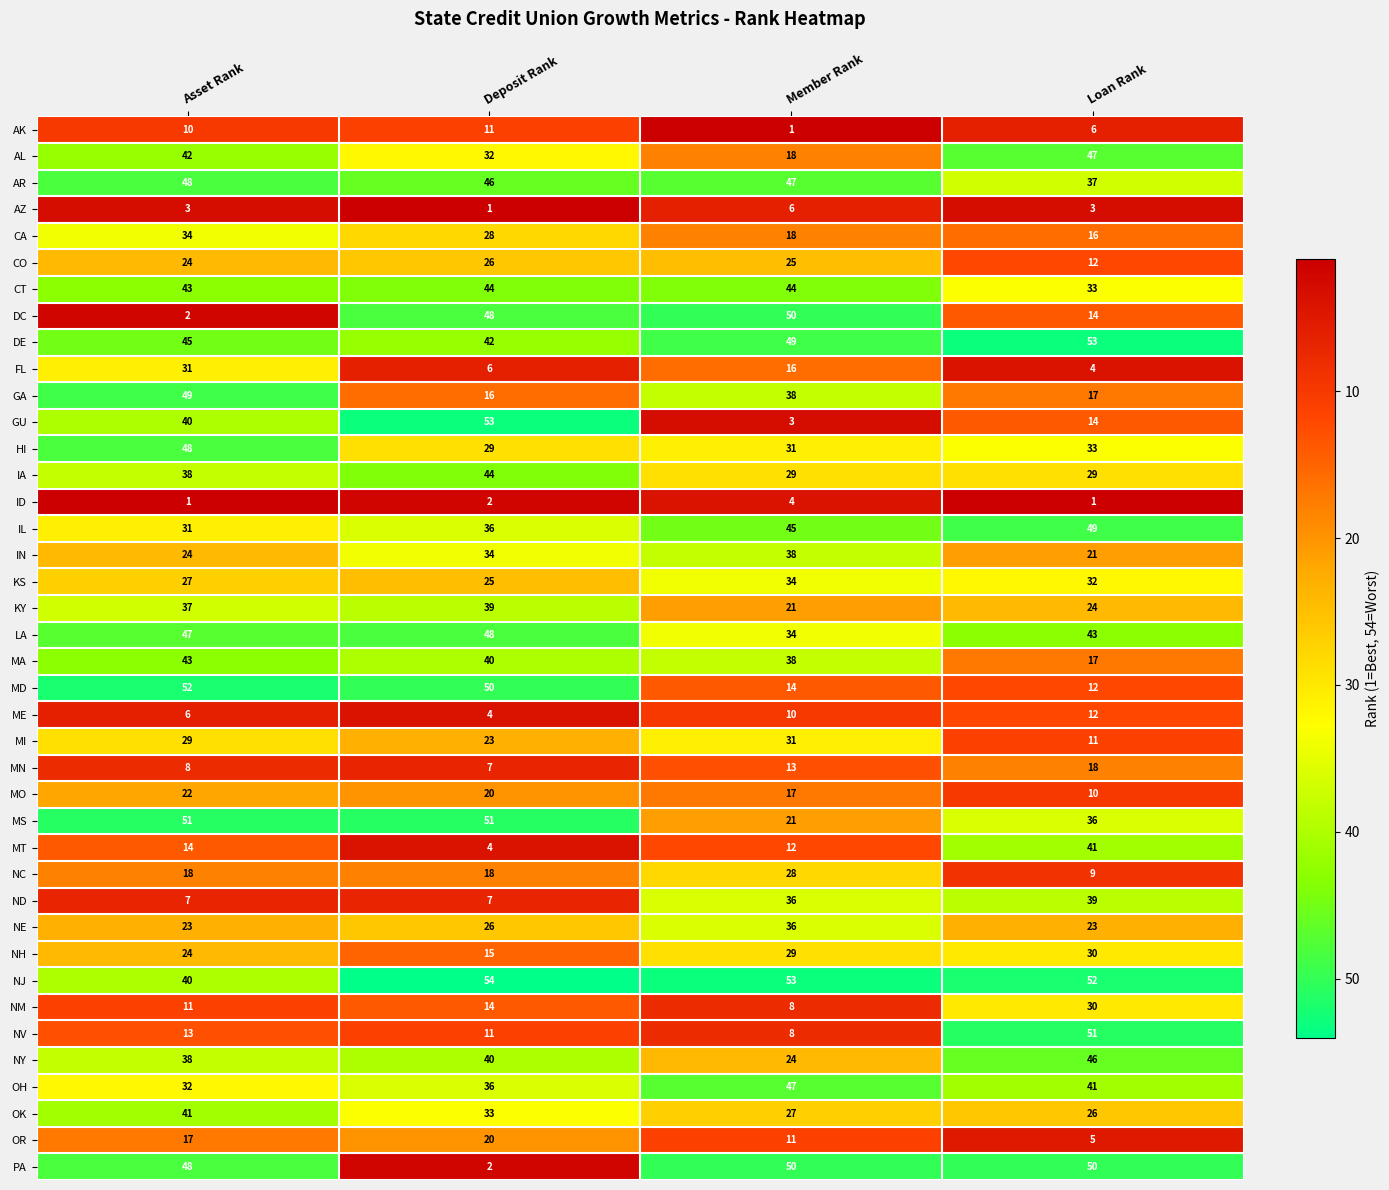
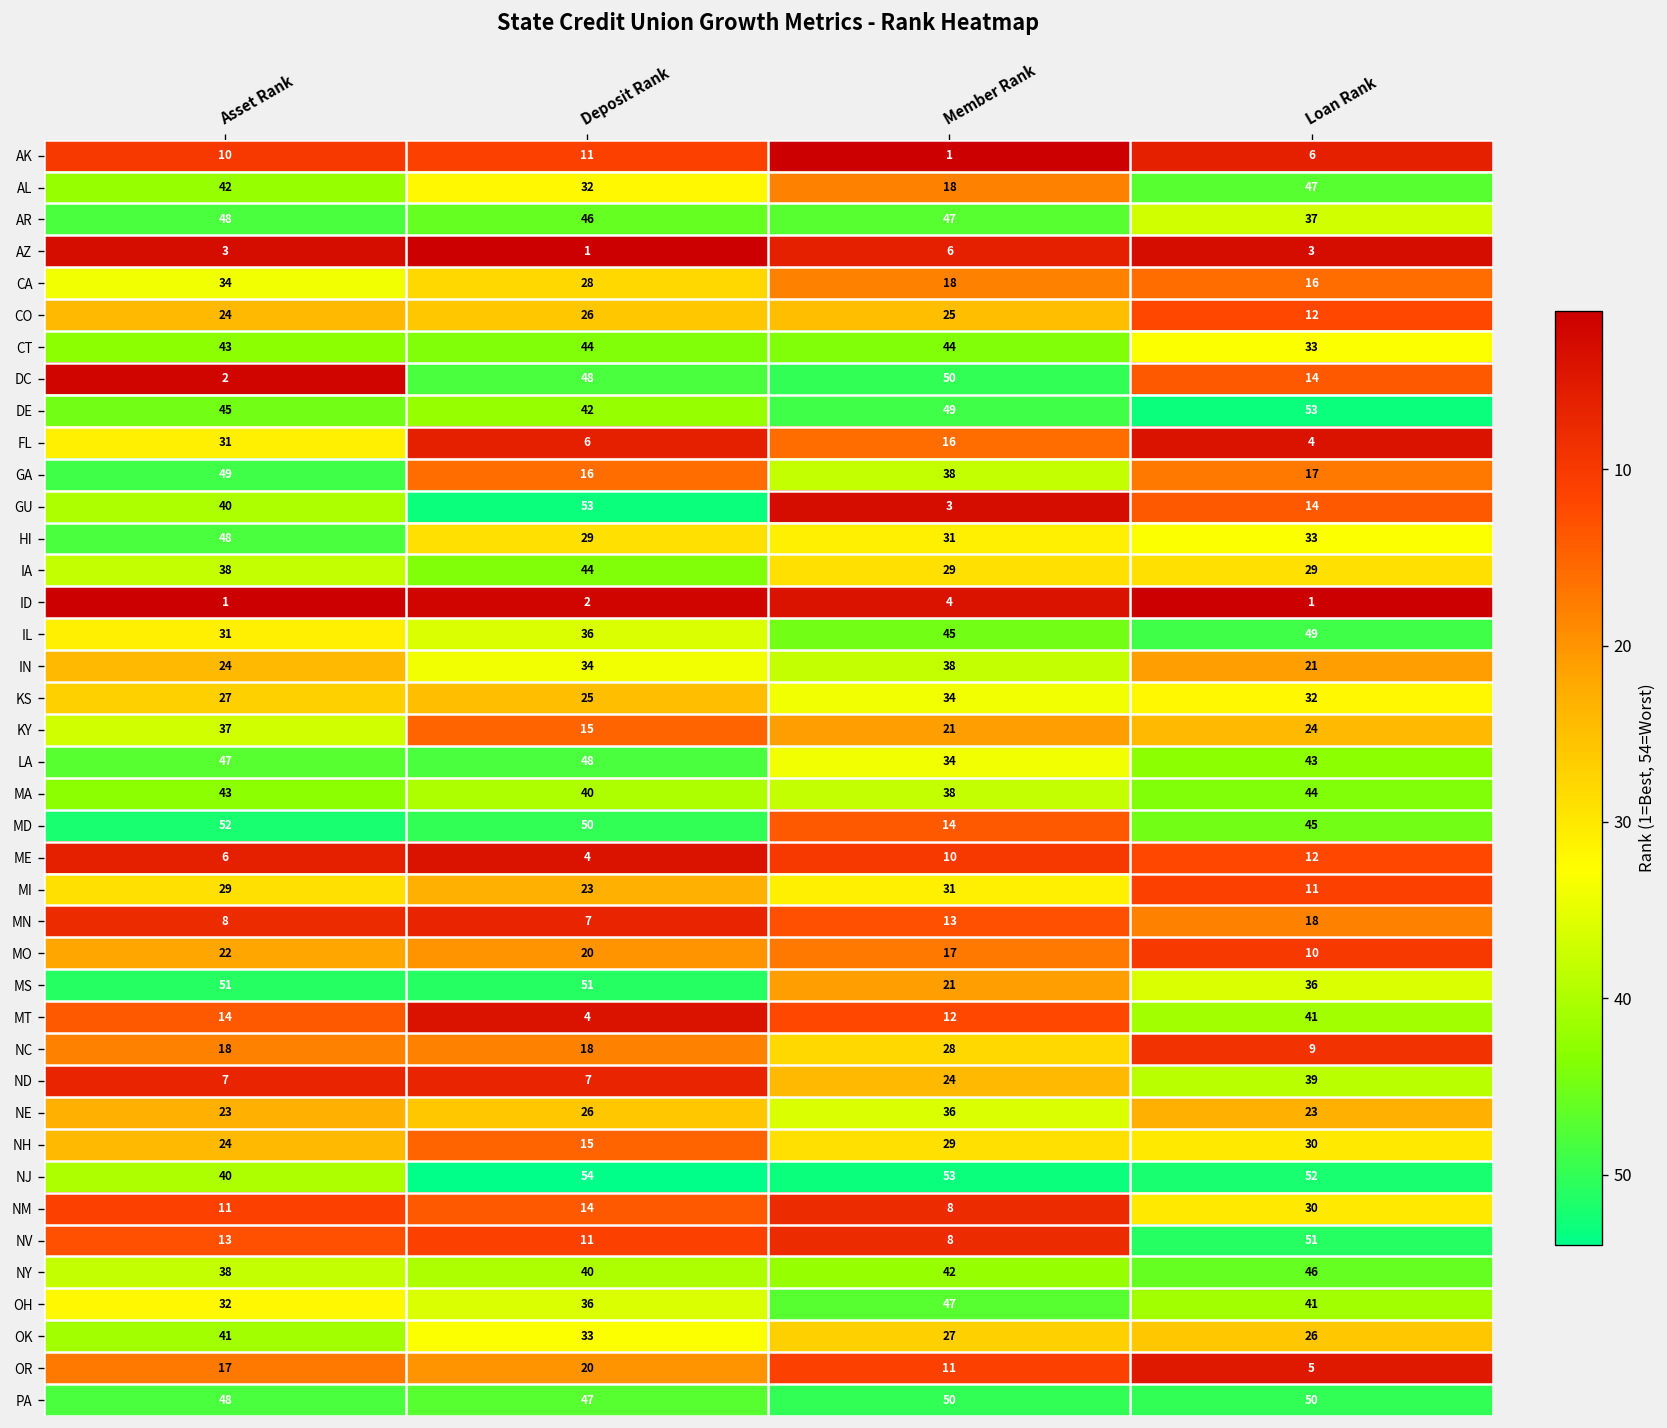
  {
    "AK": {
      "Asset Rank": 10,
      "Deposit Rank": 11,
      "Member Rank": 1,
      "Loan Rank": 6
    },
    "AL": {
      "Asset Rank": 42,
      "Deposit Rank": 32,
      "Member Rank": 18,
      "Loan Rank": 47
    },
    "AR": {
      "Asset Rank": 48,
      "Deposit Rank": 46,
      "Member Rank": 47,
      "Loan Rank": 37
    },
    "AZ": {
      "Asset Rank": 3,
      "Deposit Rank": 1,
      "Member Rank": 6,
      "Loan Rank": 3
    },
    "CA": {
      "Asset Rank": 34,
      "Deposit Rank": 28,
      "Member Rank": 18,
      "Loan Rank": 16
    },
    "CO": {
      "Asset Rank": 24,
      "Deposit Rank": 26,
      "Member Rank": 25,
      "Loan Rank": 12
    },
    "CT": {
      "Asset Rank": 43,
      "Deposit Rank": 44,
      "Member Rank": 44,
      "Loan Rank": 33
    },
    "DC": {
      "Asset Rank": 2,
      "Deposit Rank": 48,
      "Member Rank": 50,
      "Loan Rank": 14
    },
    "DE": {
      "Asset Rank": 45,
      "Deposit Rank": 42,
      "Member Rank": 49,
      "Loan Rank": 53
    },
    "FL": {
      "Asset Rank": 31,
      "Deposit Rank": 6,
      "Member Rank": 16,
      "Loan Rank": 4
    },
    "GA": {
      "Asset Rank": 49,
      "Deposit Rank": 16,
      "Member Rank": 38,
      "Loan Rank": 17
    },
    "GU": {
      "Asset Rank": 40,
      "Deposit Rank": 53,
      "Member Rank": 3,
      "Loan Rank": 14
    },
    "HI": {
      "Asset Rank": 48,
      "Deposit Rank": 29,
      "Member Rank": 31,
      "Loan Rank": 33
    },
    "IA": {
      "Asset Rank": 38,
      "Deposit Rank": 44,
      "Member Rank": 29,
      "Loan Rank": 29
    },
    "ID": {
      "Asset Rank": 1,
      "Deposit Rank": 2,
      "Member Rank": 4,
      "Loan Rank": 1
    },
    "IL": {
      "Asset Rank": 31,
      "Deposit Rank": 36,
      "Member Rank": 45,
      "Loan Rank": 49
    },
    "IN": {
      "Asset Rank": 24,
      "Deposit Rank": 34,
      "Member Rank": 38,
      "Loan Rank": 21
    },
    "KS": {
      "Asset Rank": 27,
      "Deposit Rank": 25,
      "Member Rank": 34,
      "Loan Rank": 32
    },
    "KY": {
      "Asset Rank": 37,
-     "Deposit Rank": 39,
+     "Deposit Rank": 15,
      "Member Rank": 21,
      "Loan Rank": 24
    },
    "LA": {
      "Asset Rank": 47,
      "Deposit Rank": 48,
      "Member Rank": 34,
      "Loan Rank": 43
    },
    "MA": {
      "Asset Rank": 43,
      "Deposit Rank": 40,
      "Member Rank": 38,
-     "Loan Rank": 17
+     "Loan Rank": 44
    },
    "MD": {
      "Asset Rank": 52,
      "Deposit Rank": 50,
      "Member Rank": 14,
-     "Loan Rank": 12
+     "Loan Rank": 45
    },
    "ME": {
      "Asset Rank": 6,
      "Deposit Rank": 4,
      "Member Rank": 10,
      "Loan Rank": 12
    },
    "MI": {
      "Asset Rank": 29,
      "Deposit Rank": 23,
      "Member Rank": 31,
      "Loan Rank": 11
    },
    "MN": {
      "Asset Rank": 8,
      "Deposit Rank": 7,
      "Member Rank": 13,
      "Loan Rank": 18
    },
    "MO": {
      "Asset Rank": 22,
      "Deposit Rank": 20,
      "Member Rank": 17,
      "Loan Rank": 10
    },
    "MS": {
      "Asset Rank": 51,
      "Deposit Rank": 51,
      "Member Rank": 21,
      "Loan Rank": 36
    },
    "MT": {
      "Asset Rank": 14,
      "Deposit Rank": 4,
      "Member Rank": 12,
      "Loan Rank": 41
    },
    "NC": {
      "Asset Rank": 18,
      "Deposit Rank": 18,
      "Member Rank": 28,
      "Loan Rank": 9
    },
    "ND": {
      "Asset Rank": 7,
      "Deposit Rank": 7,
-     "Member Rank": 36,
+     "Member Rank": 24,
      "Loan Rank": 39
    },
    "NE": {
      "Asset Rank": 23,
      "Deposit Rank": 26,
      "Member Rank": 36,
      "Loan Rank": 23
    },
    "NH": {
      "Asset Rank": 24,
      "Deposit Rank": 15,
      "Member Rank": 29,
      "Loan Rank": 30
    },
    "NJ": {
      "Asset Rank": 40,
      "Deposit Rank": 54,
      "Member Rank": 53,
      "Loan Rank": 52
    },
    "NM": {
      "Asset Rank": 11,
      "Deposit Rank": 14,
      "Member Rank": 8,
      "Loan Rank": 30
    },
    "NV": {
      "Asset Rank": 13,
      "Deposit Rank": 11,
      "Member Rank": 8,
      "Loan Rank": 51
    },
    "NY": {
      "Asset Rank": 38,
      "Deposit Rank": 40,
-     "Member Rank": 24,
+     "Member Rank": 42,
      "Loan Rank": 46
    },
    "OH": {
      "Asset Rank": 32,
      "Deposit Rank": 36,
      "Member Rank": 47,
      "Loan Rank": 41
    },
    "OK": {
      "Asset Rank": 41,
      "Deposit Rank": 33,
      "Member Rank": 27,
      "Loan Rank": 26
    },
    "OR": {
      "Asset Rank": 17,
      "Deposit Rank": 20,
      "Member Rank": 11,
      "Loan Rank": 5
    },
    "PA": {
      "Asset Rank": 48,
-     "Deposit Rank": 2,
+     "Deposit Rank": 47,
      "Member Rank": 50,
      "Loan Rank": 50
    }
  }
